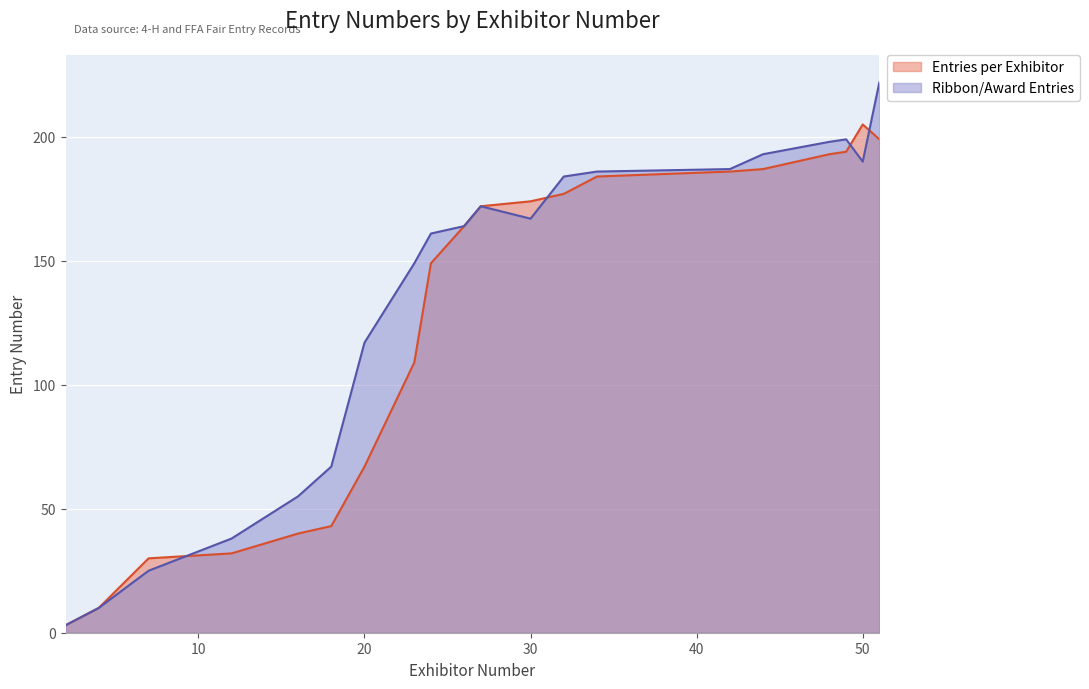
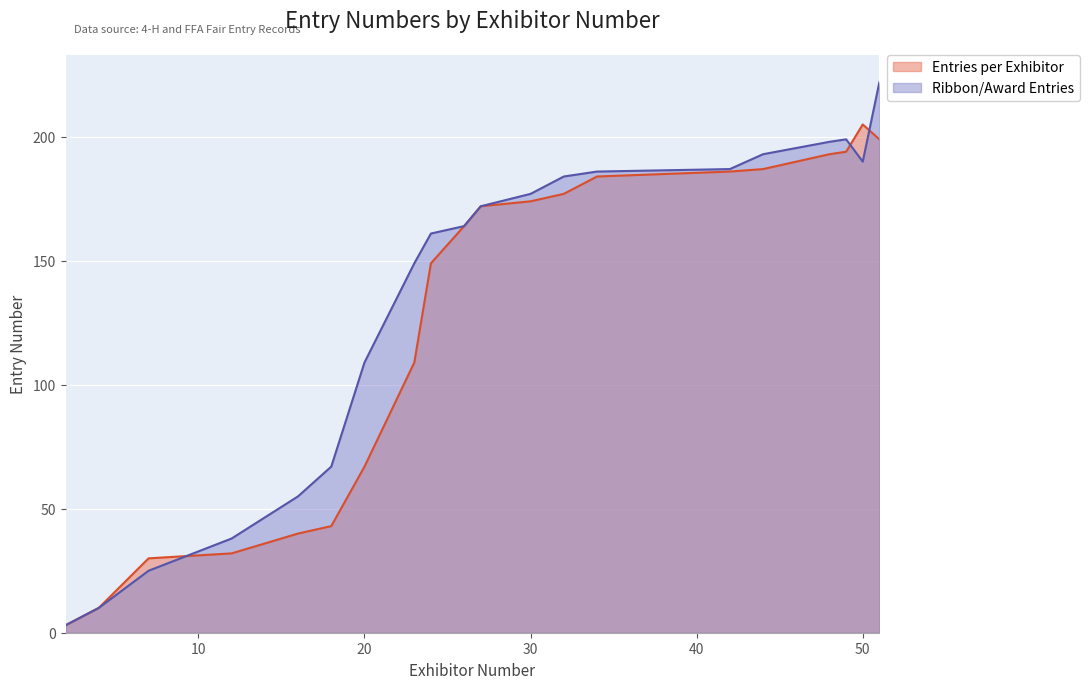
  {
    "Entries per Exhibitor": {
      "20": 67,
      "30": 174,
      "50": 205
    },
    "Ribbon/Award Entries": {
-     "20": 117,
-     "30": 167,
+     "20": 109,
+     "30": 177,
      "50": 190
    }
  }
